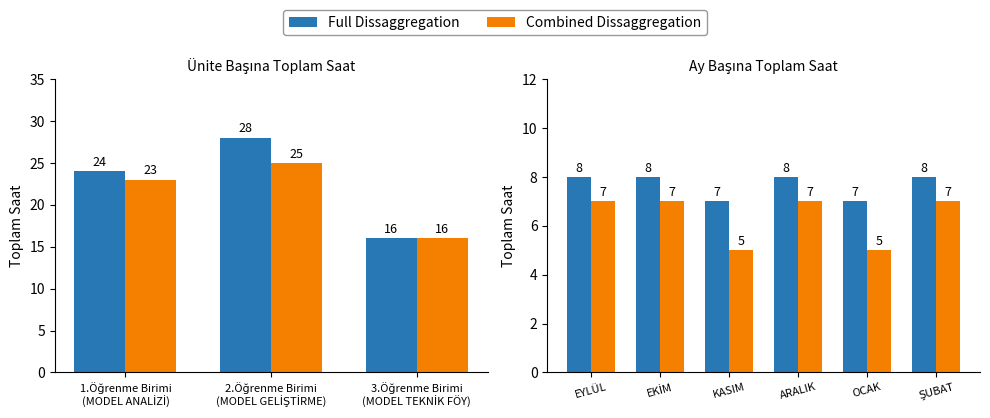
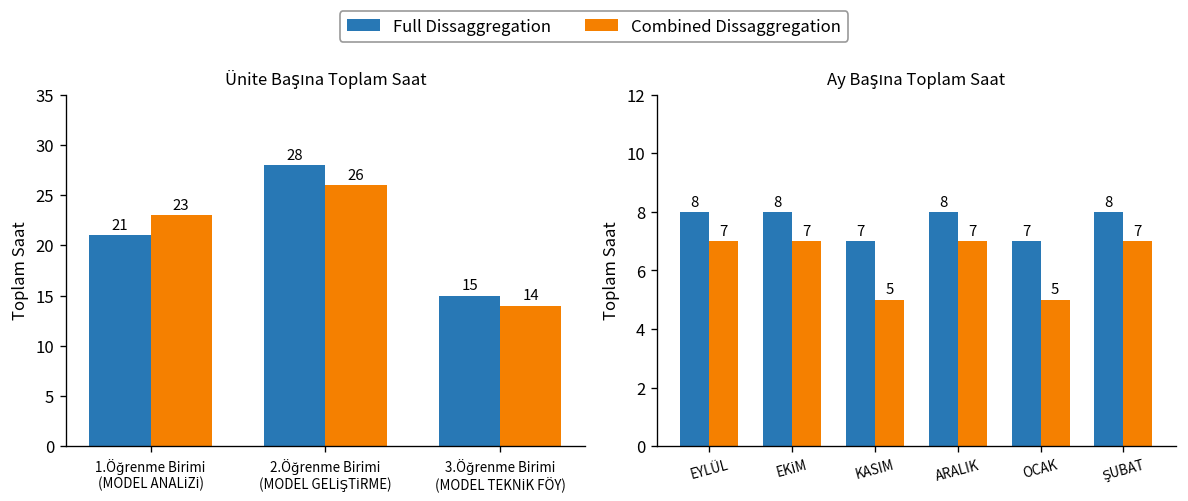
  {
    "Ünite Başına Toplam Saat": {
      "Full Dissaggregation": {
-       "1.Öğrenme Birimi (MODEL ANALİZİ)": 24,
+       "1.Öğrenme Birimi (MODEL ANALİZİ)": 21,
        "2.Öğrenme Birimi (MODEL GELİŞTİRME)": 28,
-       "3.Öğrenme Birimi (MODEL TEKNİK FÖY)": 16
+       "3.Öğrenme Birimi (MODEL TEKNİK FÖY)": 15
      },
      "Combined Dissaggregation": {
        "1.Öğrenme Birimi (MODEL ANALİZİ)": 23,
-       "2.Öğrenme Birimi (MODEL GELİŞTİRME)": 25,
-       "3.Öğrenme Birimi (MODEL TEKNİK FÖY)": 16
+       "2.Öğrenme Birimi (MODEL GELİŞTİRME)": 26,
+       "3.Öğrenme Birimi (MODEL TEKNİK FÖY)": 14
      }
    },
    "Ay Başına Toplam Saat": {
      "Full Dissaggregation": {
        "EYLÜL": 8,
        "EKİM": 8,
        "KASIM": 7,
        "ARALIK": 8,
        "OCAK": 7,
        "ŞUBAT": 8
      },
      "Combined Dissaggregation": {
        "EYLÜL": 7,
        "EKİM": 7,
        "KASIM": 5,
        "ARALIK": 7,
        "OCAK": 5,
        "ŞUBAT": 7
      }
    }
  }
